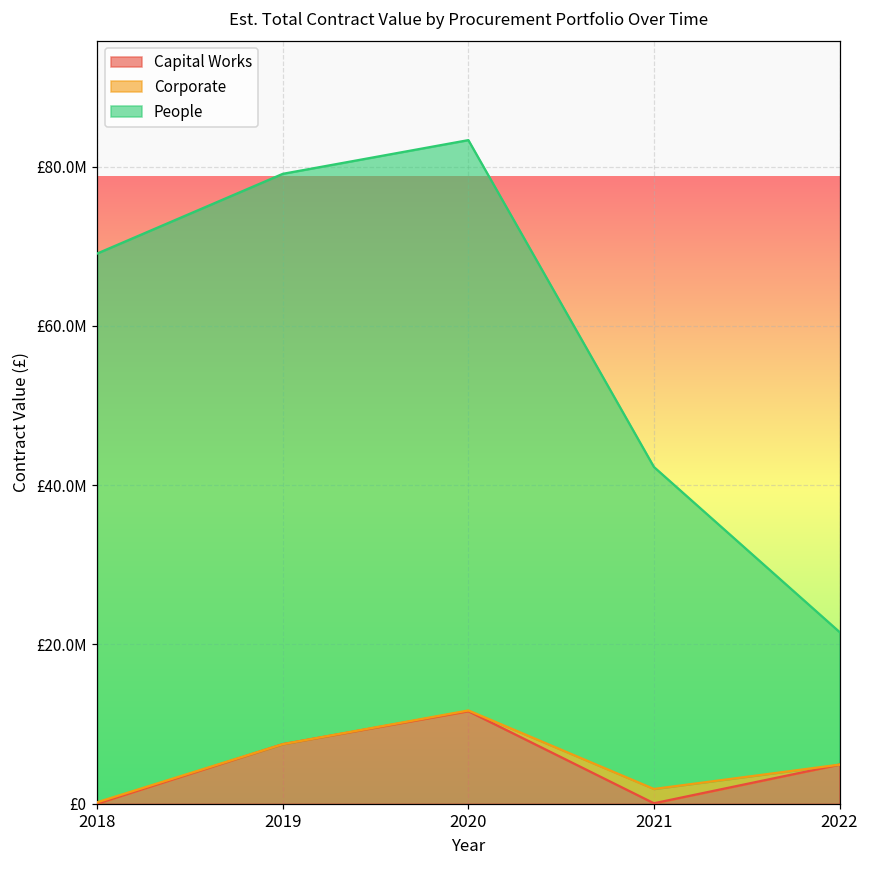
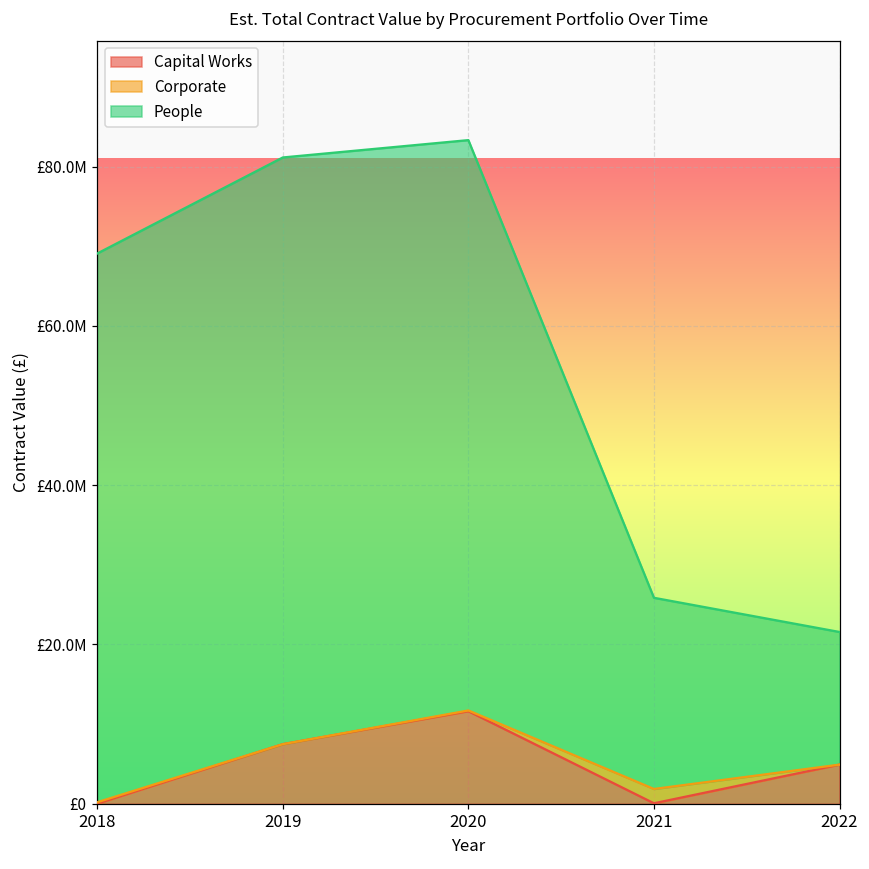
  {
    "Capital Works": {
      "2021": "£0"
    },
    "Corporate": {
      "2021": "£2000000"
    },
    "People": {
      "2018": "£69000000",
-     "2019": "£72000000",
+     "2019": "£74000000",
      "2020": "£72000000",
-     "2021": "£40000000",
+     "2021": "£24000000",
      "2022": "£17000000"
    }
  }
